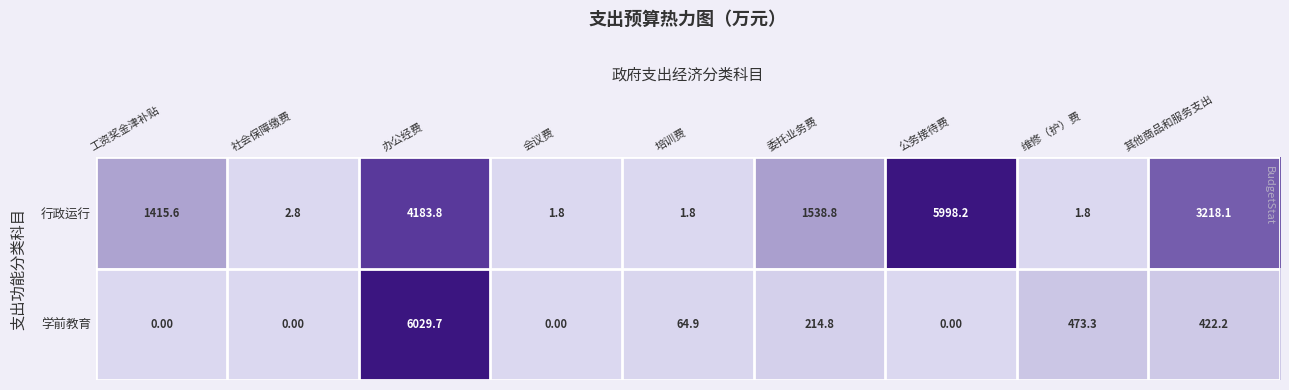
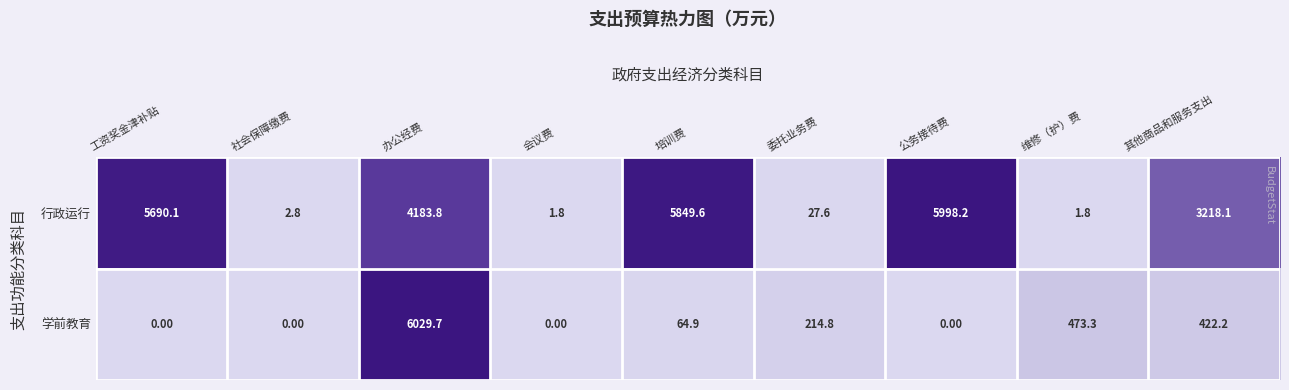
  {
    "行政运行": {
-     "工资奖金津补贴": 1415.6,
+     "工资奖金津补贴": 5690.1,
      "社会保障缴费": 2.8,
      "办公经费": 4183.8,
      "会议费": 1.8,
-     "培训费": 1.8,
-     "委托业务费": 1538.8,
+     "培训费": 5849.6,
+     "委托业务费": 27.6,
      "公务接待费": 5998.2,
      "维修（护）费": 1.8,
      "其他商品和服务支出": 3218.1
    },
    "学前教育": {
      "工资奖金津补贴": 0.00,
      "社会保障缴费": 0.00,
      "办公经费": 6029.7,
      "会议费": 0.00,
      "培训费": 64.9,
      "委托业务费": 214.8,
      "公务接待费": 0.00,
      "维修（护）费": 473.3,
      "其他商品和服务支出": 422.2
    }
  }
